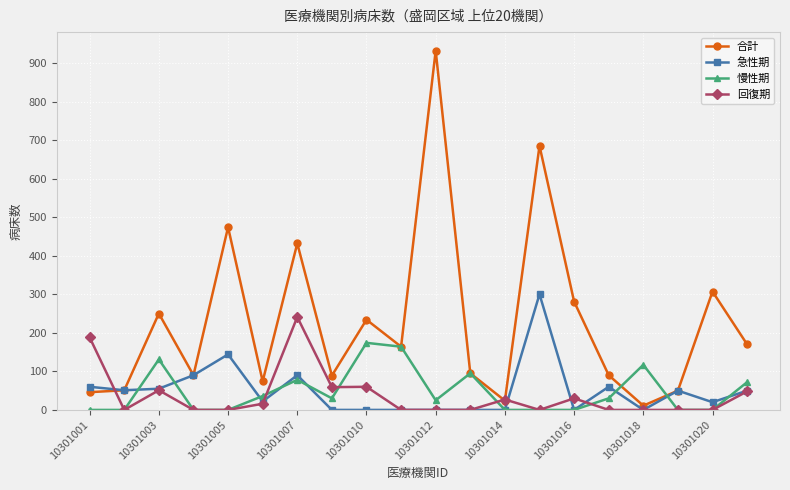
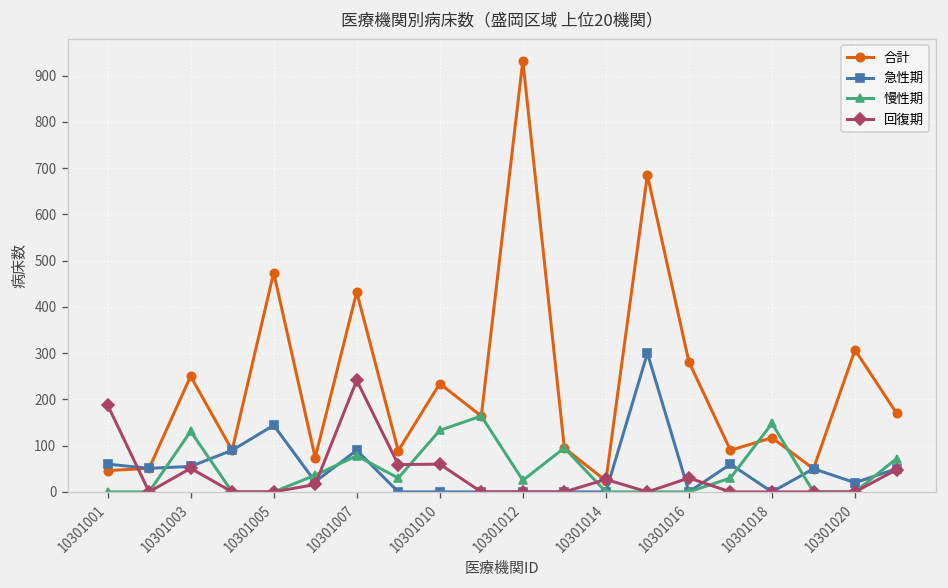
  {
    "合計": {
      "10301001": 50,
      "10301003": 250,
      "10301005": 470,
      "10301007": 430,
      "10301010": 230,
      "10301012": 930,
      "10301016": 280,
-     "10301018": 10,
+     "10301018": 120,
      "10301020": 310
    },
    "急性期": {
      "10301001": 60,
      "10301005": 140,
      "10301007": 90,
      "10301010": 0,
      "10301020": 20
    },
    "慢性期": {
      "10301001": 0,
      "10301003": 130,
      "10301007": 80,
-     "10301010": 170,
+     "10301010": 130,
      "10301012": 30,
-     "10301018": 120
+     "10301018": 150
    },
    "回復期": {
      "10301001": 190,
      "10301007": 240,
      "10301010": 60,
      "10301016": 30
    }
  }
